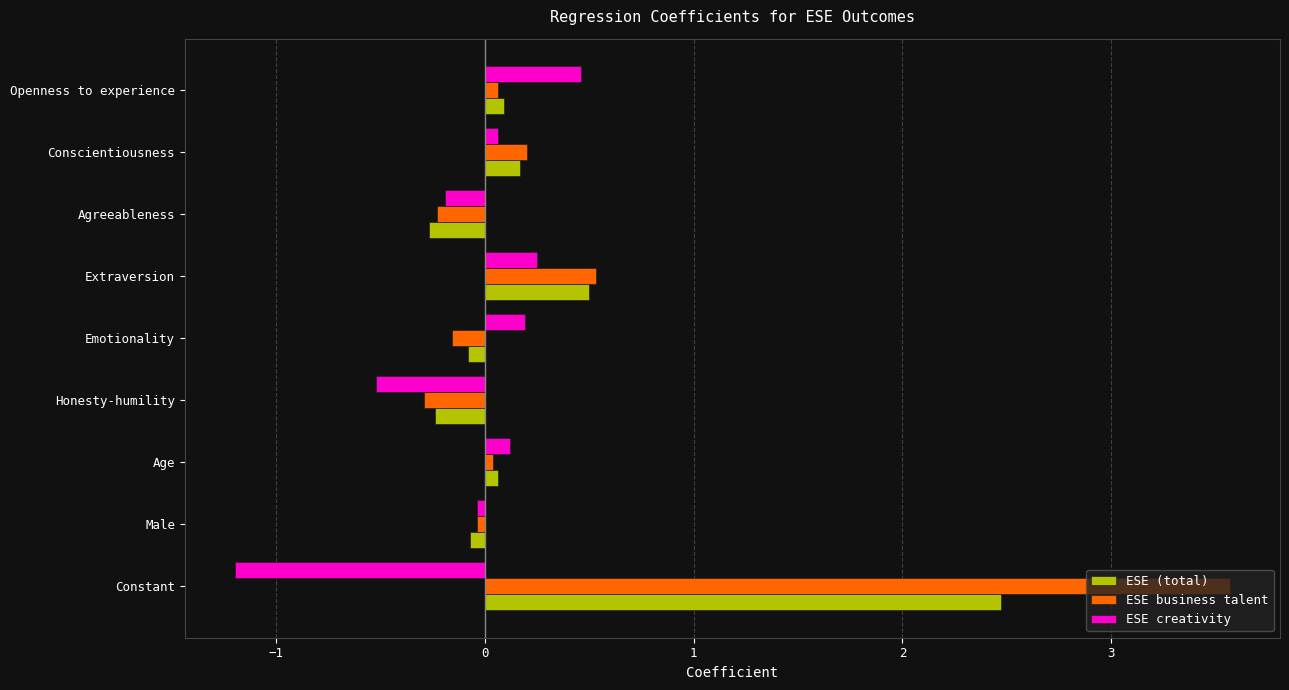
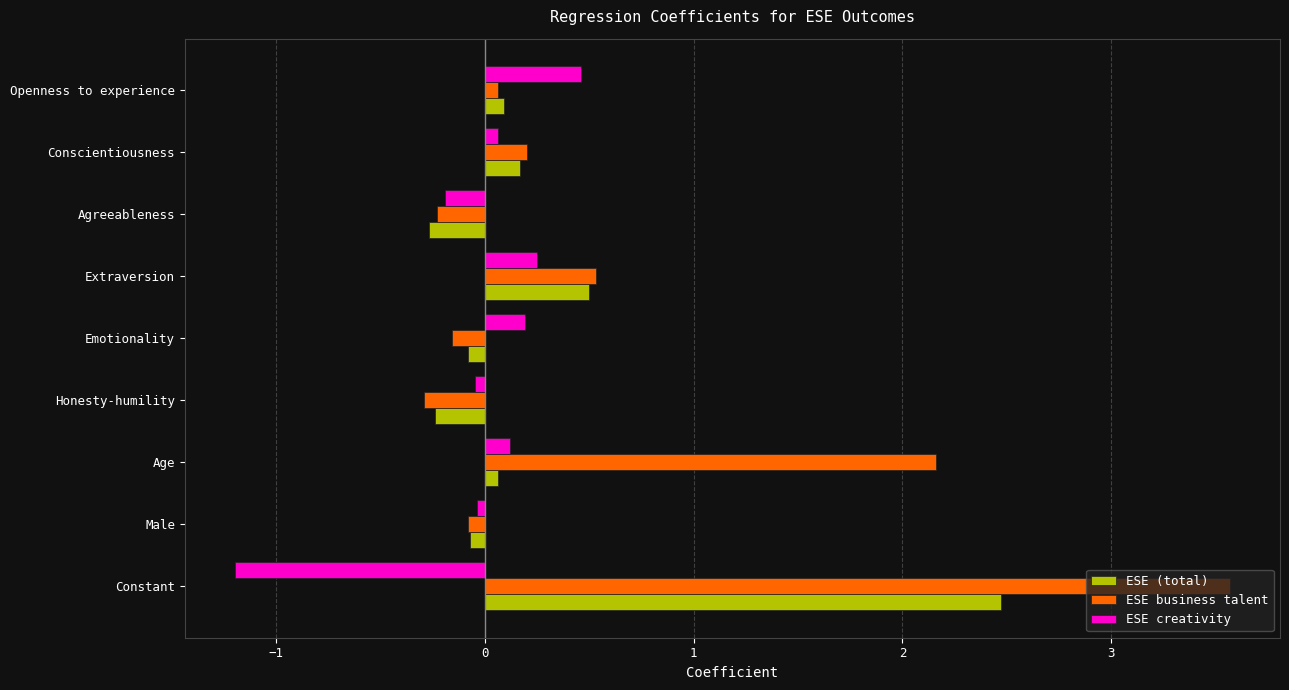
  {
    "ESE (total)": {
      "Openness to experience": 0.09,
      "Conscientiousness": 0.17,
      "Agreeableness": -0.27,
      "Extraversion": 0.50,
      "Emotionality": -0.08,
      "Honesty-humility": -0.24,
      "Age": 0.06,
      "Male": -0.07,
      "Constant": 2.47
    },
    "ESE business talent": {
      "Openness to experience": 0.06,
      "Conscientiousness": 0.20,
      "Agreeableness": -0.23,
      "Extraversion": 0.53,
      "Emotionality": -0.16,
      "Honesty-humility": -0.29,
-     "Age": 0.04,
-     "Male": -0.04
+     "Age": 2.16,
+     "Male": -0.08
    },
    "ESE creativity": {
      "Openness to experience": 0.46,
      "Conscientiousness": 0.06,
      "Agreeableness": -0.19,
      "Extraversion": 0.25,
      "Emotionality": 0.19,
-     "Honesty-humility": -0.52,
+     "Honesty-humility": -0.05,
      "Age": 0.12,
      "Male": -0.04,
      "Constant": -1.20
    }
  }
